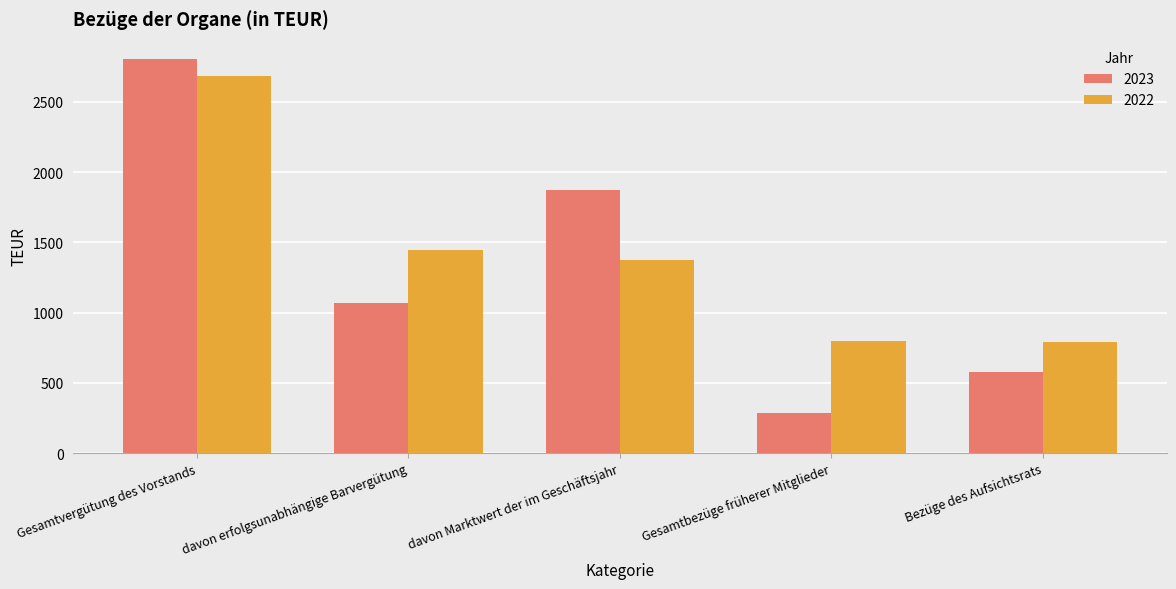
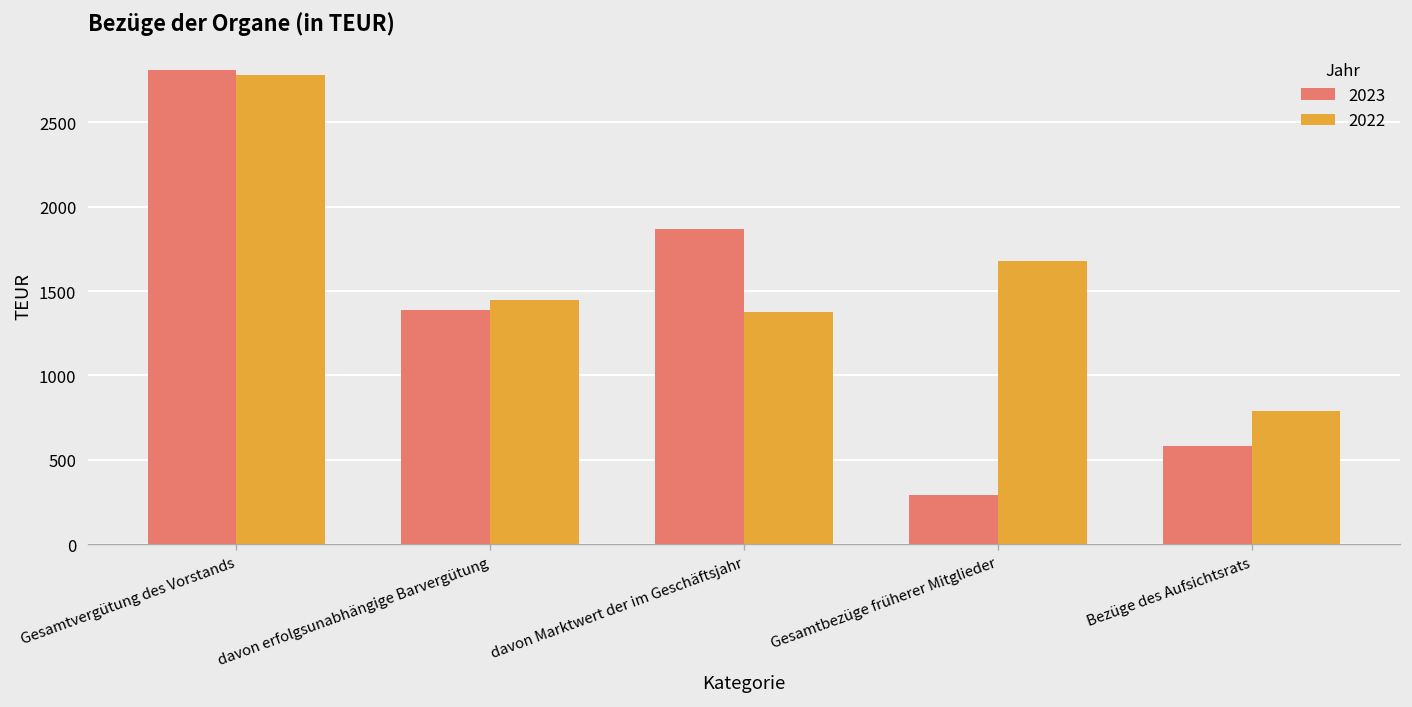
  {
    "2023": {
      "Gesamtvergütung des Vorstands": 2810,
-     "davon erfolgsunabhängige Barvergütung": 1070,
+     "davon erfolgsunabhängige Barvergütung": 1390,
      "davon Marktwert der im Geschäftsjahr": 1870,
      "Gesamtbezüge früherer Mitglieder": 290,
      "Bezüge des Aufsichtsrats": 580
    },
    "2022": {
-     "Gesamtvergütung des Vorstands": 2680,
+     "Gesamtvergütung des Vorstands": 2780,
      "davon erfolgsunabhängige Barvergütung": 1450,
      "davon Marktwert der im Geschäftsjahr": 1380,
-     "Gesamtbezüge früherer Mitglieder": 800,
+     "Gesamtbezüge früherer Mitglieder": 1680,
      "Bezüge des Aufsichtsrats": 790
    }
  }
